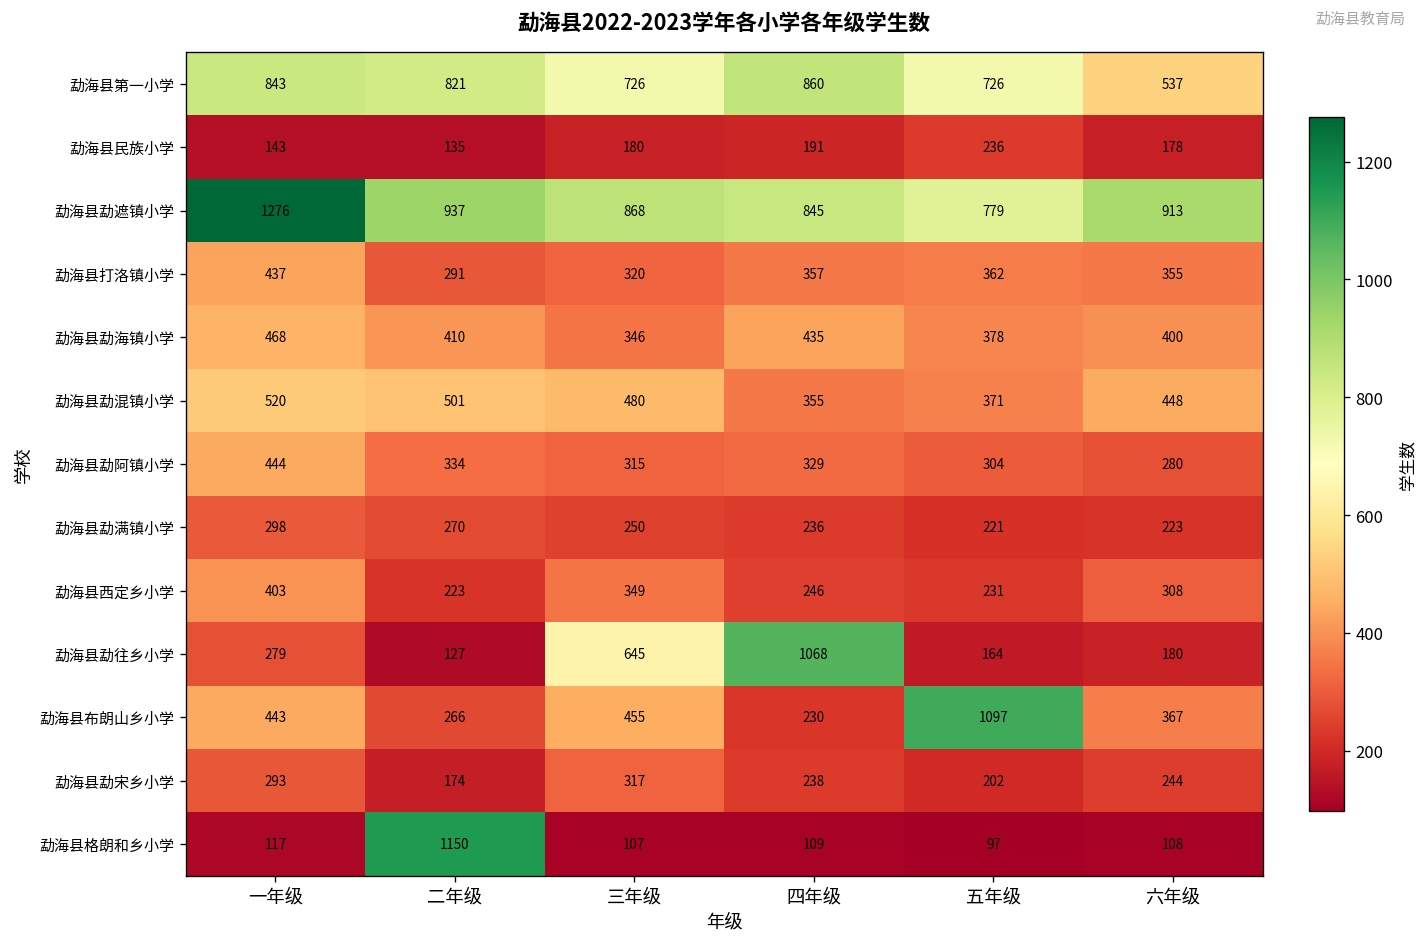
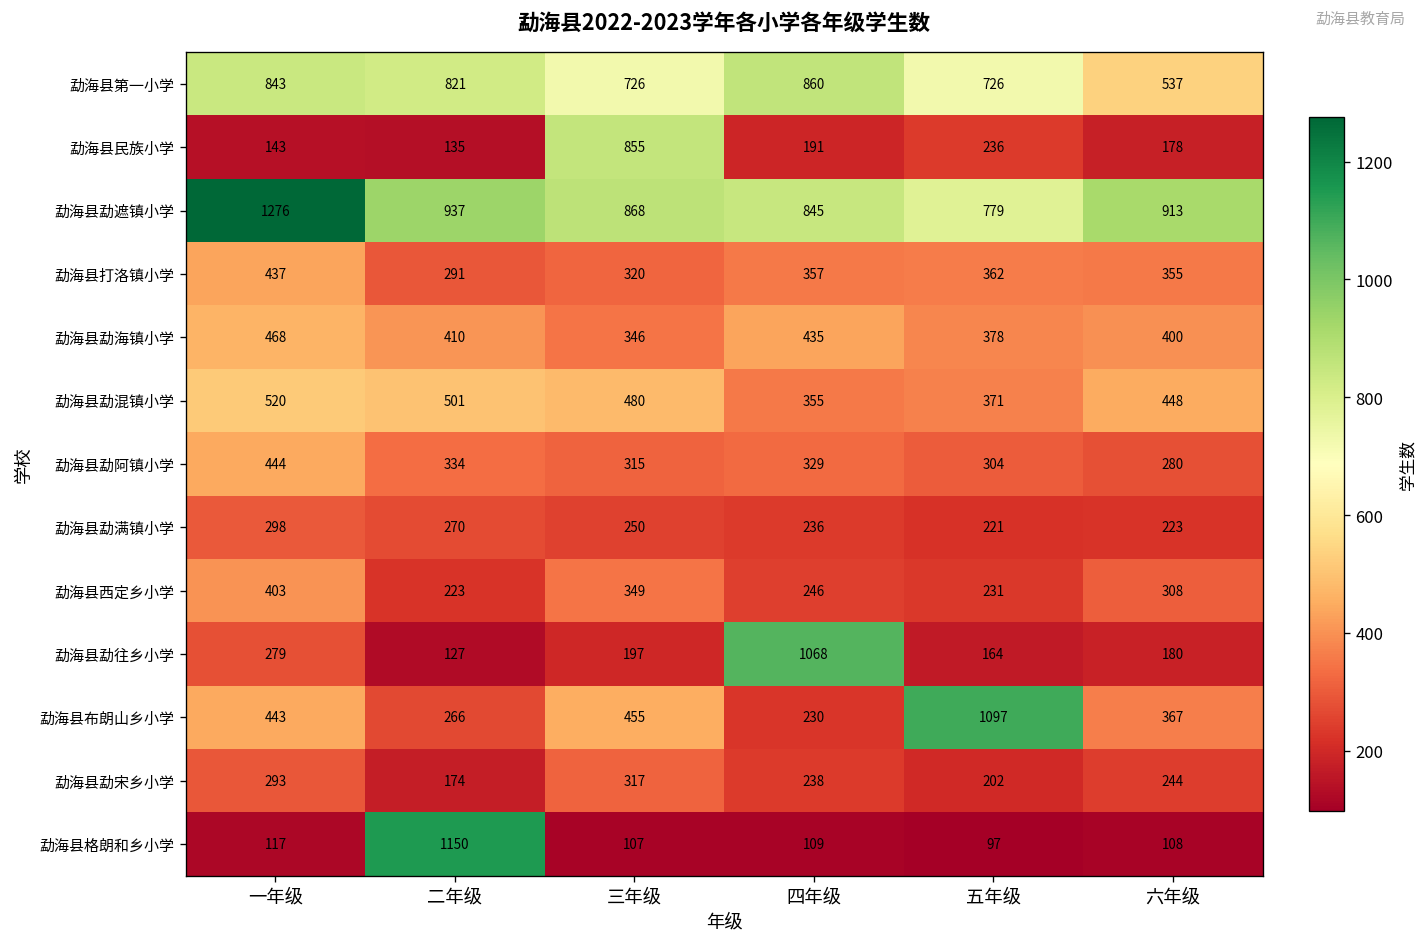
  {
    "勐海县第一小学": {
      "一年级": 843,
      "二年级": 821,
      "三年级": 726,
      "四年级": 860,
      "五年级": 726,
      "六年级": 537
    },
    "勐海县民族小学": {
      "一年级": 143,
      "二年级": 135,
-     "三年级": 180,
+     "三年级": 855,
      "四年级": 191,
      "五年级": 236,
      "六年级": 178
    },
    "勐海县勐遮镇小学": {
      "一年级": 1276,
      "二年级": 937,
      "三年级": 868,
      "四年级": 845,
      "五年级": 779,
      "六年级": 913
    },
    "勐海县打洛镇小学": {
      "一年级": 437,
      "二年级": 291,
      "三年级": 320,
      "四年级": 357,
      "五年级": 362,
      "六年级": 355
    },
    "勐海县勐海镇小学": {
      "一年级": 468,
      "二年级": 410,
      "三年级": 346,
      "四年级": 435,
      "五年级": 378,
      "六年级": 400
    },
    "勐海县勐混镇小学": {
      "一年级": 520,
      "二年级": 501,
      "三年级": 480,
      "四年级": 355,
      "五年级": 371,
      "六年级": 448
    },
    "勐海县勐阿镇小学": {
      "一年级": 444,
      "二年级": 334,
      "三年级": 315,
      "四年级": 329,
      "五年级": 304,
      "六年级": 280
    },
    "勐海县勐满镇小学": {
      "一年级": 298,
      "二年级": 270,
      "三年级": 250,
      "四年级": 236,
      "五年级": 221,
      "六年级": 223
    },
    "勐海县西定乡小学": {
      "一年级": 403,
      "二年级": 223,
      "三年级": 349,
      "四年级": 246,
      "五年级": 231,
      "六年级": 308
    },
    "勐海县勐往乡小学": {
      "一年级": 279,
      "二年级": 127,
-     "三年级": 645,
+     "三年级": 197,
      "四年级": 1068,
      "五年级": 164,
      "六年级": 180
    },
    "勐海县布朗山乡小学": {
      "一年级": 443,
      "二年级": 266,
      "三年级": 455,
      "四年级": 230,
      "五年级": 1097,
      "六年级": 367
    },
    "勐海县勐宋乡小学": {
      "一年级": 293,
      "二年级": 174,
      "三年级": 317,
      "四年级": 238,
      "五年级": 202,
      "六年级": 244
    },
    "勐海县格朗和乡小学": {
      "一年级": 117,
      "二年级": 1150,
      "三年级": 107,
      "四年级": 109,
      "五年级": 97,
      "六年级": 108
    }
  }
